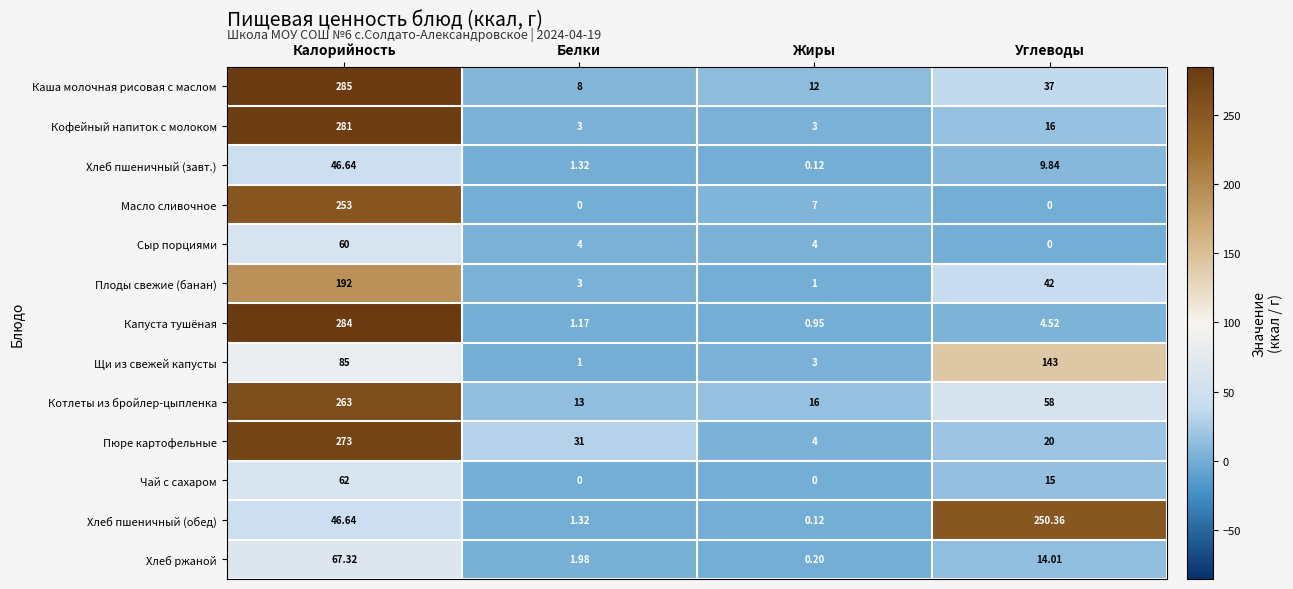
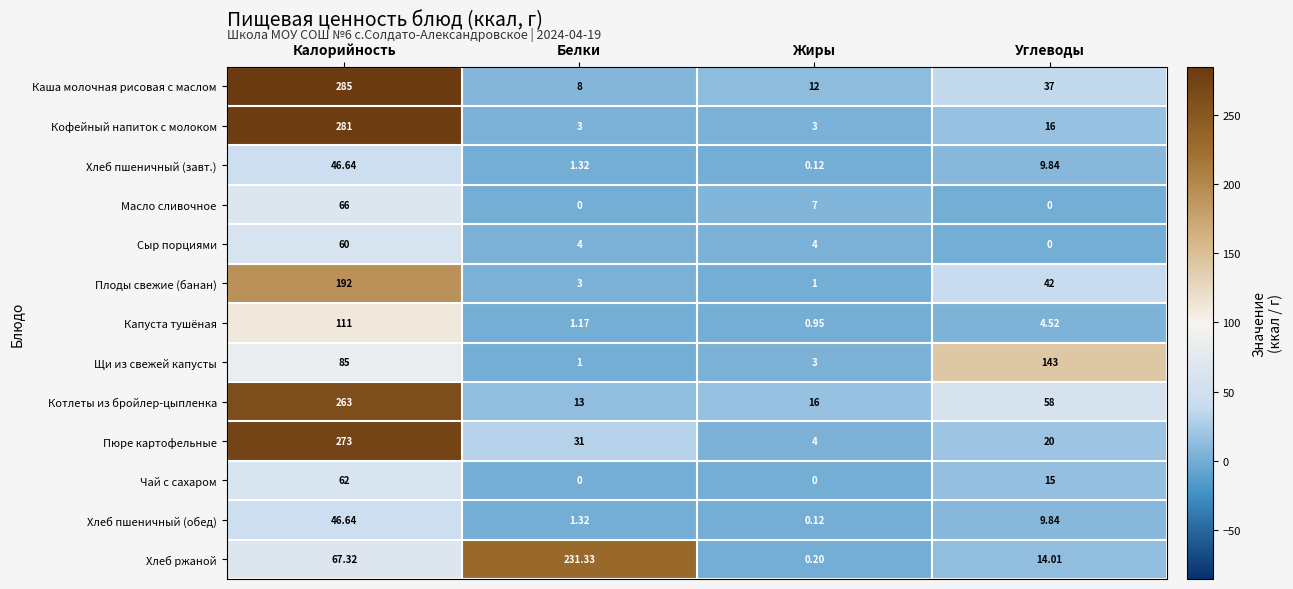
  {
    "Каша молочная рисовая с маслом": {
      "Калорийность": 285,
      "Белки": 8,
      "Жиры": 12,
      "Углеводы": 37
    },
    "Кофейный напиток с молоком": {
      "Калорийность": 281,
      "Белки": 3,
      "Жиры": 3,
      "Углеводы": 16
    },
    "Хлеб пшеничный (завт.)": {
      "Калорийность": 46.64,
      "Белки": 1.32,
      "Жиры": 0.12,
      "Углеводы": 9.84
    },
    "Масло сливочное": {
-     "Калорийность": 253,
+     "Калорийность": 66,
      "Белки": 0,
      "Жиры": 7,
      "Углеводы": 0
    },
    "Сыр порциями": {
      "Калорийность": 60,
      "Белки": 4,
      "Жиры": 4,
      "Углеводы": 0
    },
    "Плоды свежие (банан)": {
      "Калорийность": 192,
      "Белки": 3,
      "Жиры": 1,
      "Углеводы": 42
    },
    "Капуста тушёная": {
-     "Калорийность": 284,
+     "Калорийность": 111,
      "Белки": 1.17,
      "Жиры": 0.95,
      "Углеводы": 4.52
    },
    "Щи из свежей капусты": {
      "Калорийность": 85,
      "Белки": 1,
      "Жиры": 3,
      "Углеводы": 143
    },
    "Котлеты из бройлер-цыпленка": {
      "Калорийность": 263,
      "Белки": 13,
      "Жиры": 16,
      "Углеводы": 58
    },
    "Пюре картофельные": {
      "Калорийность": 273,
      "Белки": 31,
      "Жиры": 4,
      "Углеводы": 20
    },
    "Чай с сахаром": {
      "Калорийность": 62,
      "Белки": 0,
      "Жиры": 0,
      "Углеводы": 15
    },
    "Хлеб пшеничный (обед)": {
      "Калорийность": 46.64,
      "Белки": 1.32,
      "Жиры": 0.12,
-     "Углеводы": 250.36
+     "Углеводы": 9.84
    },
    "Хлеб ржаной": {
      "Калорийность": 67.32,
-     "Белки": 1.98,
+     "Белки": 231.33,
      "Жиры": 0.20,
      "Углеводы": 14.01
    }
  }
